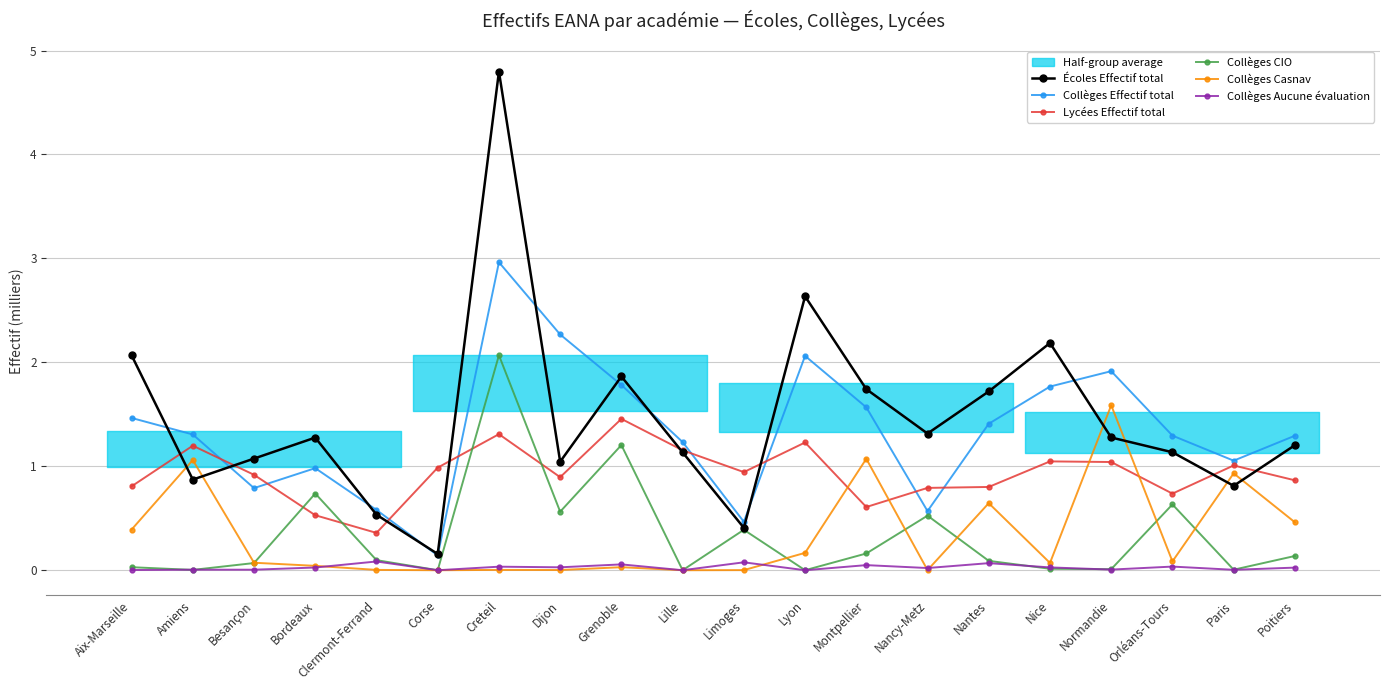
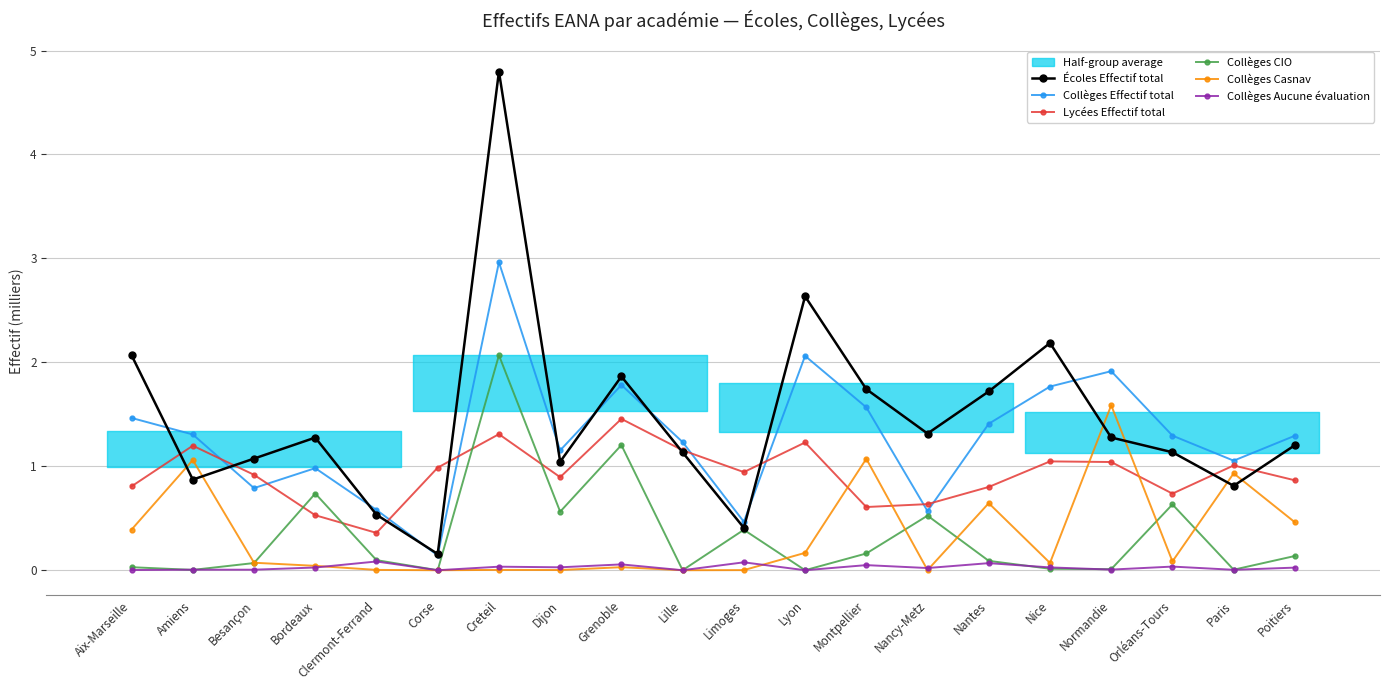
  {
    "Écoles Effectif total": {
      "Aix-Marseille": 2.07,
      "Amiens": 0.87,
      "Besançon": 1.07,
      "Bordeaux": 1.28,
      "Clermont-Ferrand": 0.53,
      "Creteil": 4.80,
      "Dijon": 1.04,
      "Grenoble": 1.86,
      "Lyon": 2.64,
      "Montpellier": 1.74,
      "Nancy-Metz": 1.32,
      "Nantes": 1.72,
      "Nice": 2.19,
      "Normandie": 1.28,
      "Orléans-Tours": 1.14,
      "Paris": 0.81,
      "Poitiers": 1.20
    },
    "Collèges Effectif total": {
      "Aix-Marseille": 1.47,
      "Amiens": 1.31,
      "Besançon": 0.79,
      "Bordeaux": 0.98,
      "Clermont-Ferrand": 0.58,
      "Creteil": 2.96,
-     "Dijon": 2.27,
+     "Dijon": 1.15,
      "Grenoble": 1.78,
      "Lille": 1.23,
      "Limoges": 0.47,
      "Lyon": 2.06,
      "Montpellier": 1.57,
      "Nancy-Metz": 0.57,
      "Nantes": 1.41,
      "Nice": 1.77,
      "Normandie": 1.92,
      "Orléans-Tours": 1.30,
      "Paris": 1.05,
      "Poitiers": 1.29
    },
    "Lycées Effectif total": {
      "Aix-Marseille": 0.81,
      "Amiens": 1.20,
      "Besançon": 0.92,
      "Bordeaux": 0.53,
      "Clermont-Ferrand": 0.36,
      "Corse": 0.99,
      "Creteil": 1.31,
      "Dijon": 0.90,
      "Grenoble": 1.46,
      "Limoges": 0.94,
      "Lyon": 1.23,
      "Montpellier": 0.61,
-     "Nancy-Metz": 0.79,
+     "Nancy-Metz": 0.64,
      "Nantes": 0.80,
      "Nice": 1.05,
      "Normandie": 1.04,
      "Orléans-Tours": 0.74,
      "Paris": 1.01,
      "Poitiers": 0.87
    },
    "Collèges CIO": {
      "Aix-Marseille": 0.03,
      "Bordeaux": 0.74,
      "Creteil": 2.07,
      "Dijon": 0.56,
      "Grenoble": 1.20,
      "Montpellier": 0.16,
      "Nancy-Metz": 0.53,
      "Orléans-Tours": 0.63,
      "Poitiers": 0.14
    },
    "Collèges Casnav": {
      "Aix-Marseille": 0.39,
      "Amiens": 1.06,
      "Clermont-Ferrand": 0.00,
      "Creteil": 0.00,
      "Dijon": 0.00,
      "Grenoble": 0.03,
      "Limoges": 0.00,
      "Lyon": 0.17,
      "Montpellier": 1.07,
      "Nantes": 0.65,
      "Nice": 0.07,
      "Normandie": 1.59,
      "Orléans-Tours": 0.09,
      "Paris": 0.93,
      "Poitiers": 0.46
    },
    "Collèges Aucune évaluation": {
      "Aix-Marseille": 0.00,
      "Besançon": 0.01,
      "Creteil": 0.03,
      "Dijon": 0.03,
      "Grenoble": 0.06,
      "Limoges": 0.08,
      "Montpellier": 0.05,
      "Orléans-Tours": 0.04,
      "Poitiers": 0.03
    }
  }
